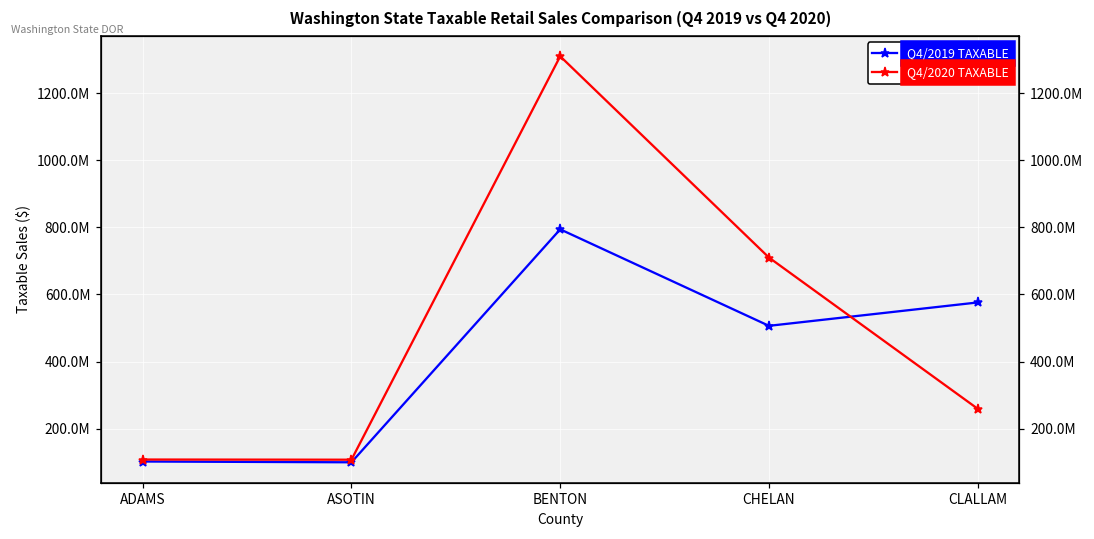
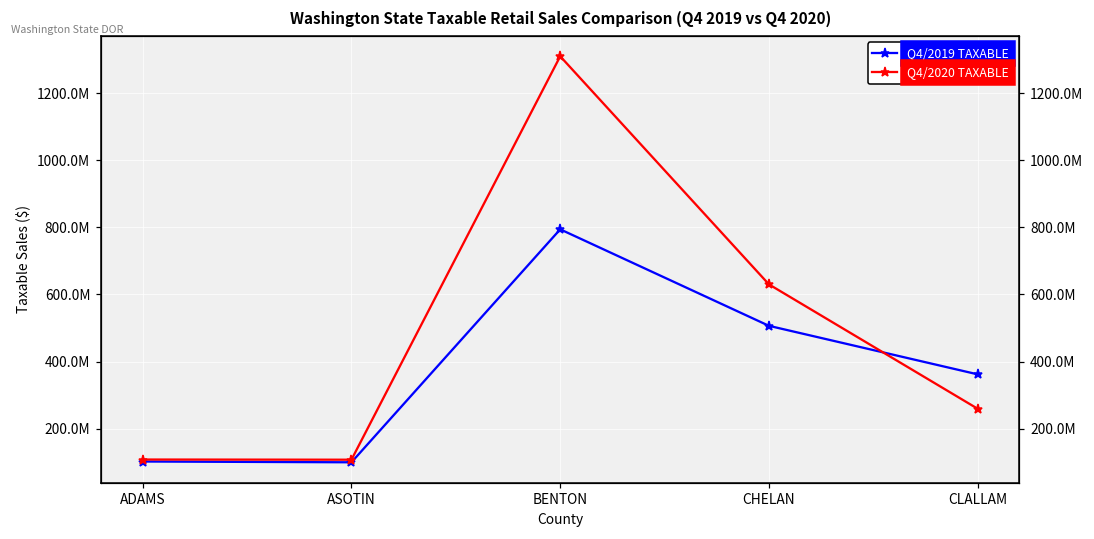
  {
    "Q4/2019 TAXABLE": {
      "BENTON": 790000000,
      "CHELAN": 510000000,
-     "CLALLAM": 580000000
+     "CLALLAM": 360000000
    },
    "Q4/2020 TAXABLE": {
      "BENTON": 1310000000,
-     "CHELAN": 710000000,
+     "CHELAN": 630000000,
      "CLALLAM": 260000000
    }
  }
